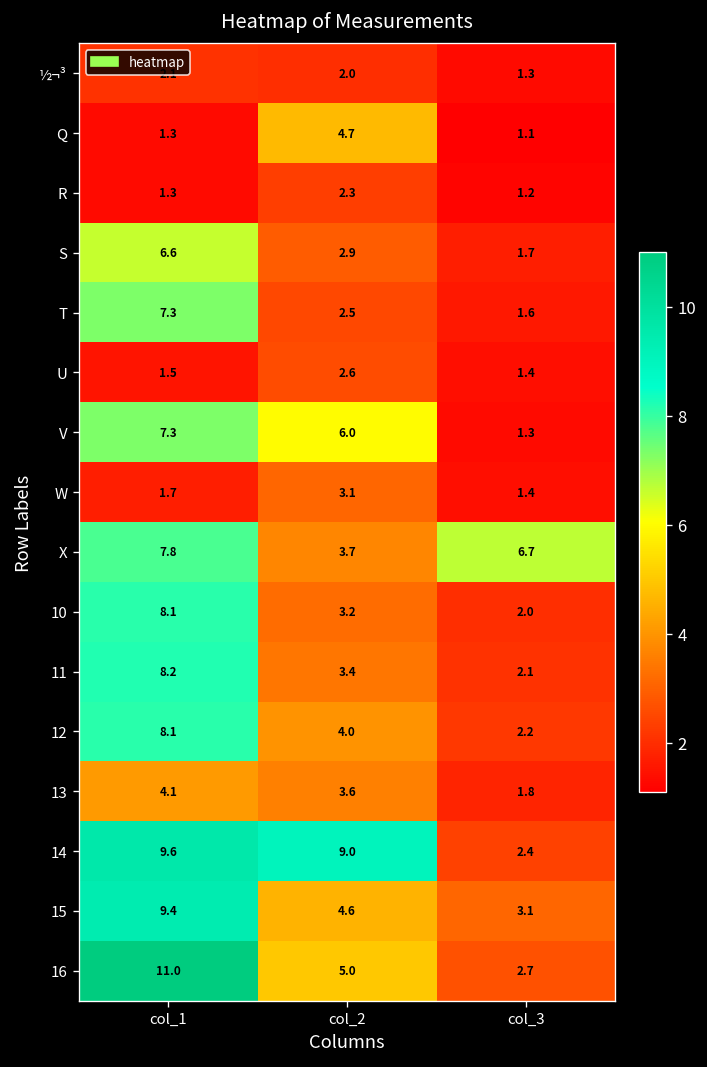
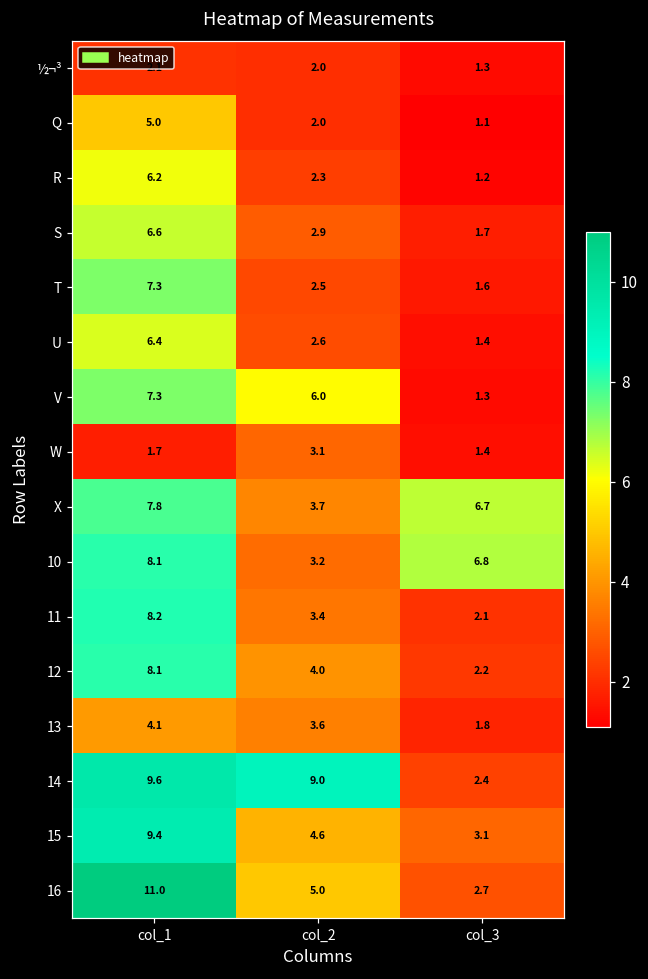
  {
    "½¬³": {
      "col_2": 2.0,
      "col_3": 1.3
    },
    "Q": {
-     "col_1": 1.3,
-     "col_2": 4.7,
+     "col_1": 5.0,
+     "col_2": 2.0,
      "col_3": 1.1
    },
    "R": {
-     "col_1": 1.3,
+     "col_1": 6.2,
      "col_2": 2.3,
      "col_3": 1.2
    },
    "S": {
      "col_1": 6.6,
      "col_2": 2.9,
      "col_3": 1.7
    },
    "T": {
      "col_1": 7.3,
      "col_2": 2.5,
      "col_3": 1.6
    },
    "U": {
-     "col_1": 1.5,
+     "col_1": 6.4,
      "col_2": 2.6,
      "col_3": 1.4
    },
    "V": {
      "col_1": 7.3,
      "col_2": 6.0,
      "col_3": 1.3
    },
    "W": {
      "col_1": 1.7,
      "col_2": 3.1,
      "col_3": 1.4
    },
    "X": {
      "col_1": 7.8,
      "col_2": 3.7,
      "col_3": 6.7
    },
    "10": {
      "col_1": 8.1,
      "col_2": 3.2,
-     "col_3": 2.0
+     "col_3": 6.8
    },
    "11": {
      "col_1": 8.2,
      "col_2": 3.4,
      "col_3": 2.1
    },
    "12": {
      "col_1": 8.1,
      "col_2": 4.0,
      "col_3": 2.2
    },
    "13": {
      "col_1": 4.1,
      "col_2": 3.6,
      "col_3": 1.8
    },
    "14": {
      "col_1": 9.6,
      "col_2": 9.0,
      "col_3": 2.4
    },
    "15": {
      "col_1": 9.4,
      "col_2": 4.6,
      "col_3": 3.1
    },
    "16": {
      "col_1": 11.0,
      "col_2": 5.0,
      "col_3": 2.7
    }
  }
